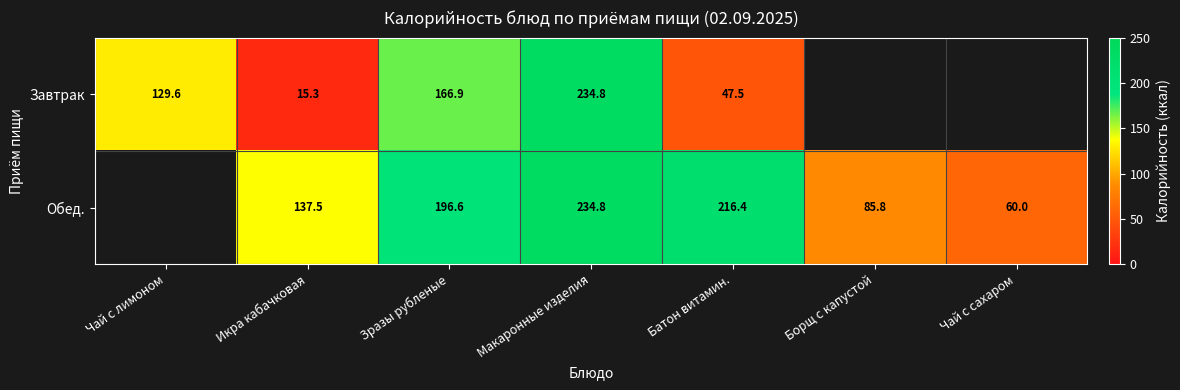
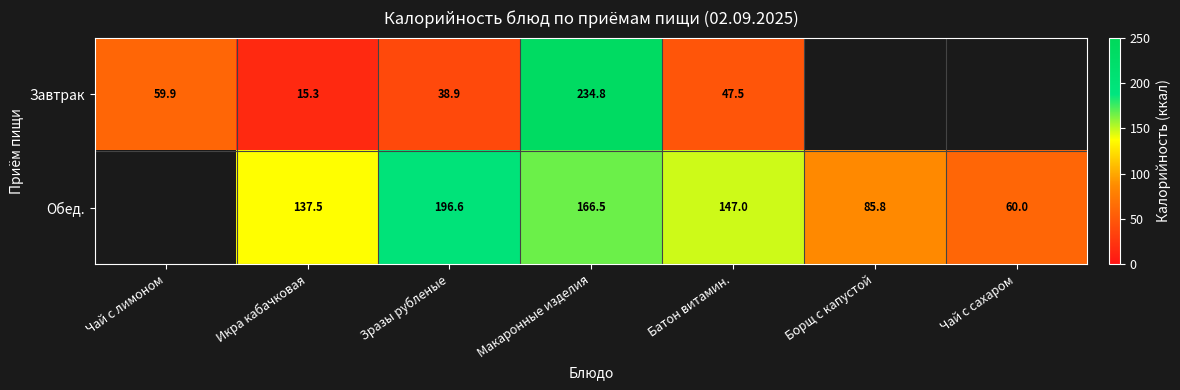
  {
    "Завтрак": {
-     "Чай с лимоном": 129.6,
+     "Чай с лимоном": 59.9,
      "Икра кабачковая": 15.3,
-     "Зразы рубленые": 166.9,
+     "Зразы рубленые": 38.9,
      "Макаронные изделия": 234.8,
      "Батон витамин.": 47.5
    },
    "Обед.": {
      "Икра кабачковая": 137.5,
      "Зразы рубленые": 196.6,
-     "Макаронные изделия": 234.8,
-     "Батон витамин.": 216.4,
+     "Макаронные изделия": 166.5,
+     "Батон витамин.": 147.0,
      "Борщ с капустой": 85.8,
      "Чай с сахаром": 60.0
    }
  }
